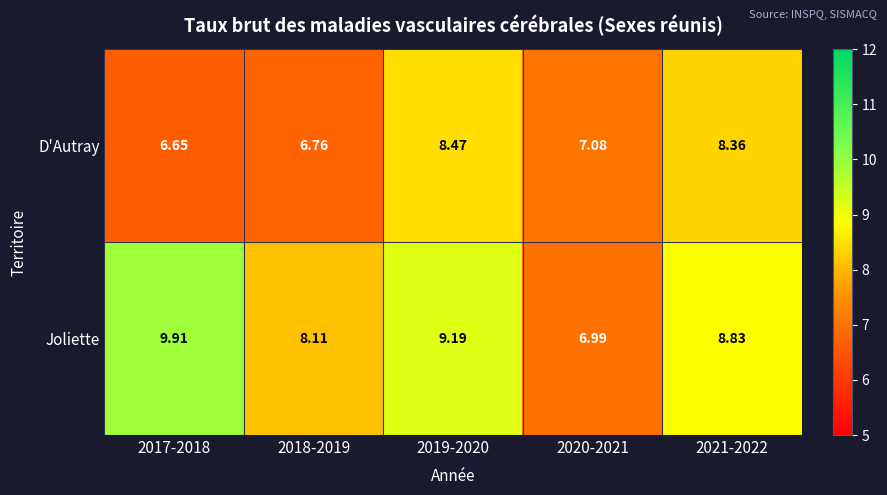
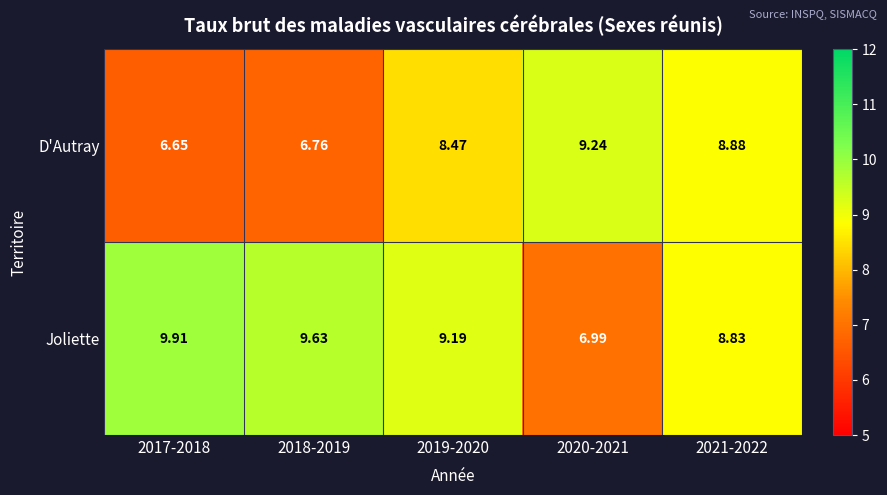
  {
    "D'Autray": {
      "2017-2018": 6.65,
      "2018-2019": 6.76,
      "2019-2020": 8.47,
-     "2020-2021": 7.08,
-     "2021-2022": 8.36
+     "2020-2021": 9.24,
+     "2021-2022": 8.88
    },
    "Joliette": {
      "2017-2018": 9.91,
-     "2018-2019": 8.11,
+     "2018-2019": 9.63,
      "2019-2020": 9.19,
      "2020-2021": 6.99,
      "2021-2022": 8.83
    }
  }
